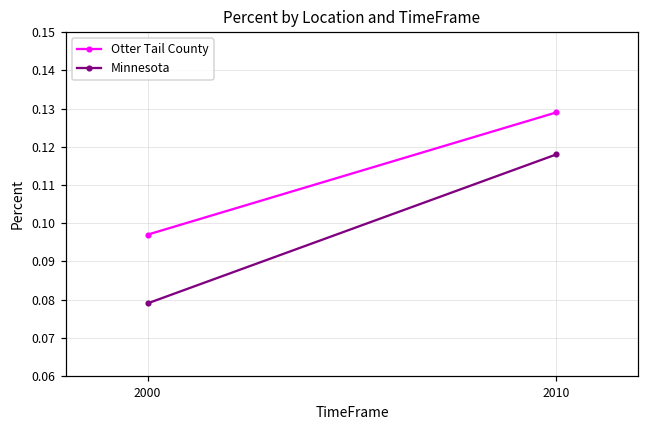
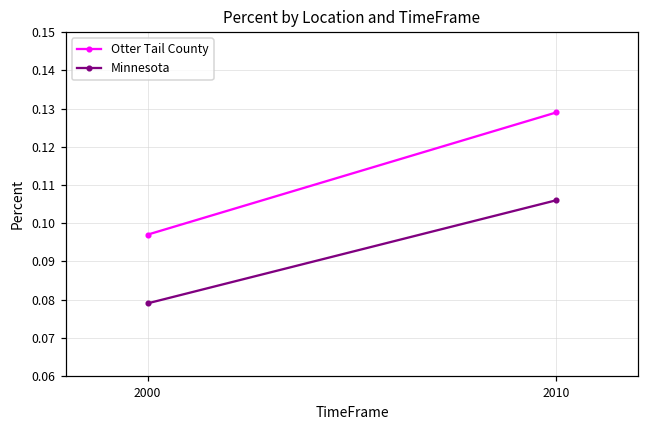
  {
    "Otter Tail County": {
      "2000": 0.097,
      "2010": 0.129
    },
    "Minnesota": {
      "2000": 0.079,
-     "2010": 0.118
+     "2010": 0.106
    }
  }
